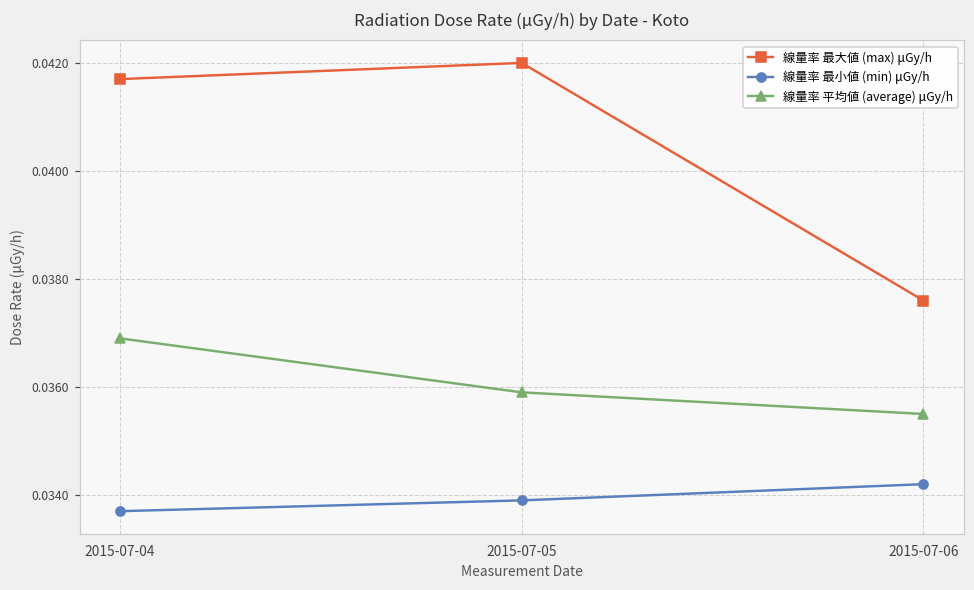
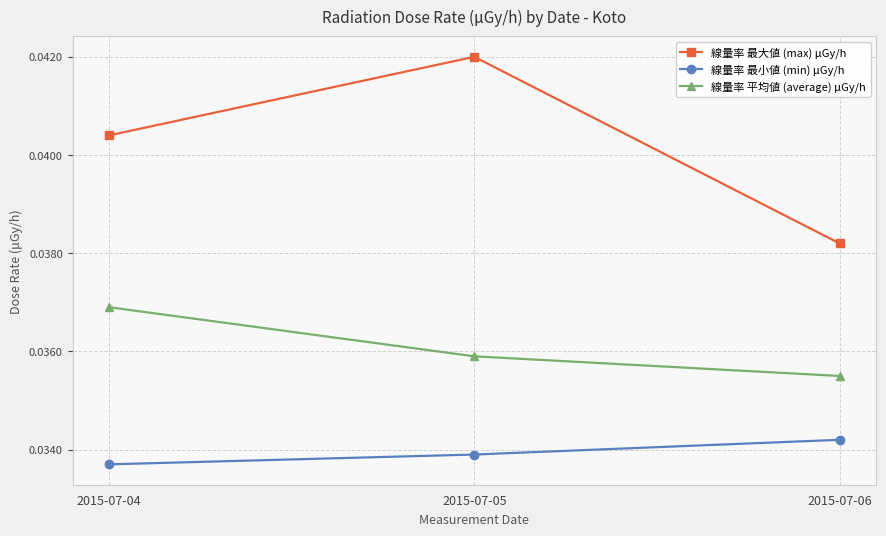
  {
    "線量率 最大値 (max) μGy/h": {
-     "2015-07-04": 0.0417,
+     "2015-07-04": 0.0404,
      "2015-07-05": 0.0420,
-     "2015-07-06": 0.0376
+     "2015-07-06": 0.0382
    },
    "線量率 最小値 (min) μGy/h": {
      "2015-07-04": 0.0337,
      "2015-07-05": 0.0339,
      "2015-07-06": 0.0342
    },
    "線量率 平均値 (average) μGy/h": {
      "2015-07-04": 0.0369,
      "2015-07-05": 0.0359,
      "2015-07-06": 0.0355
    }
  }
